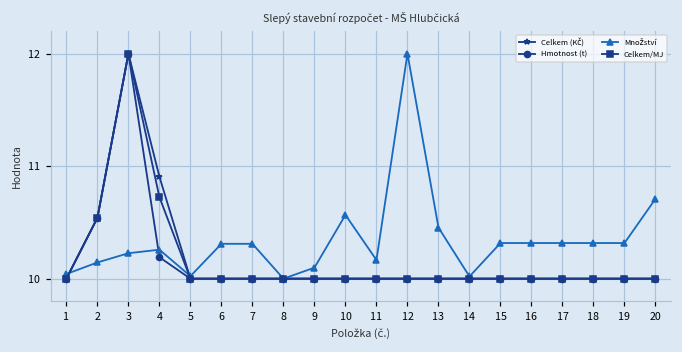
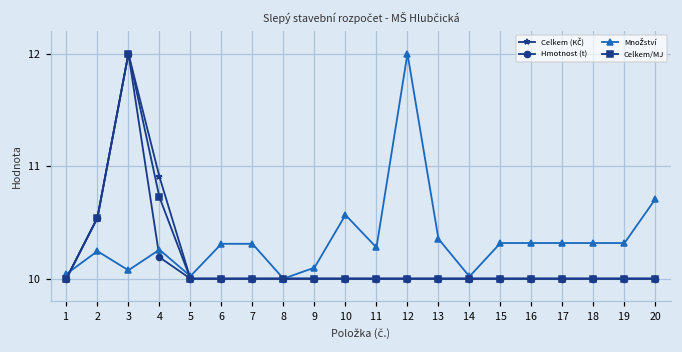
  {
    "Množství": {
      "1": 10.04,
-     "2": 10.14,
-     "3": 10.23,
+     "2": 10.24,
+     "3": 10.07,
      "4": 10.26,
      "6": 10.31,
      "7": 10.31,
      "9": 10.10,
      "10": 10.57,
-     "11": 10.17,
+     "11": 10.28,
      "12": 12.00,
-     "13": 10.45,
+     "13": 10.35,
      "15": 10.32,
      "16": 10.32,
      "17": 10.32,
      "18": 10.32,
      "19": 10.32,
      "20": 10.71
    }
  }
